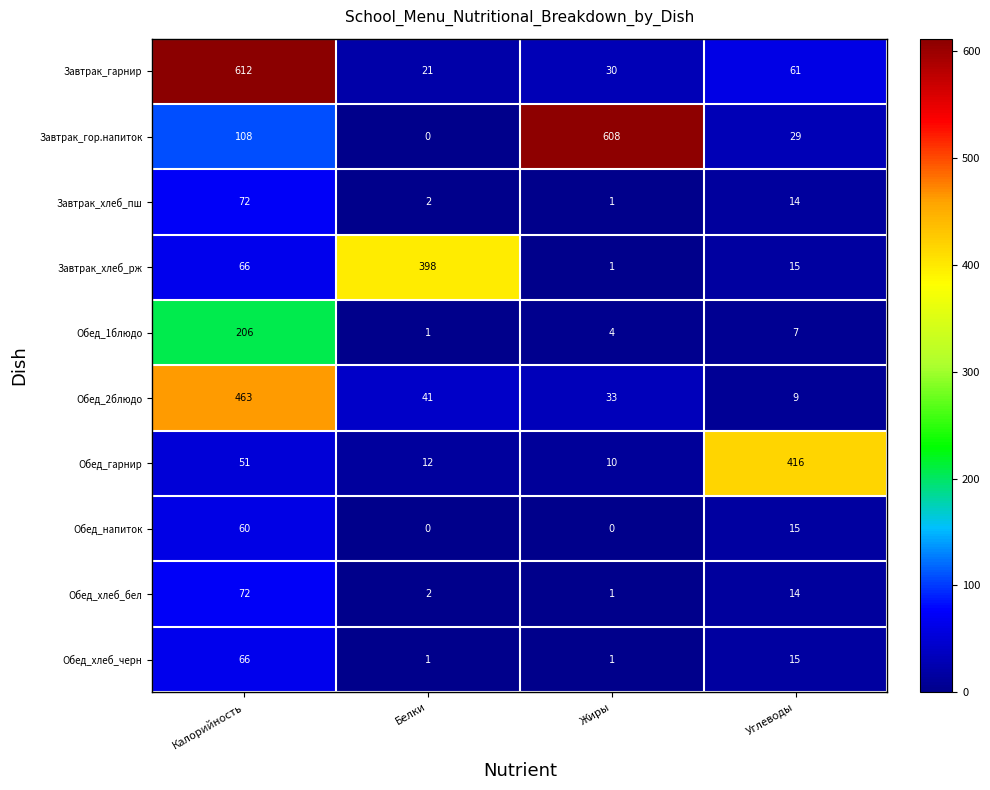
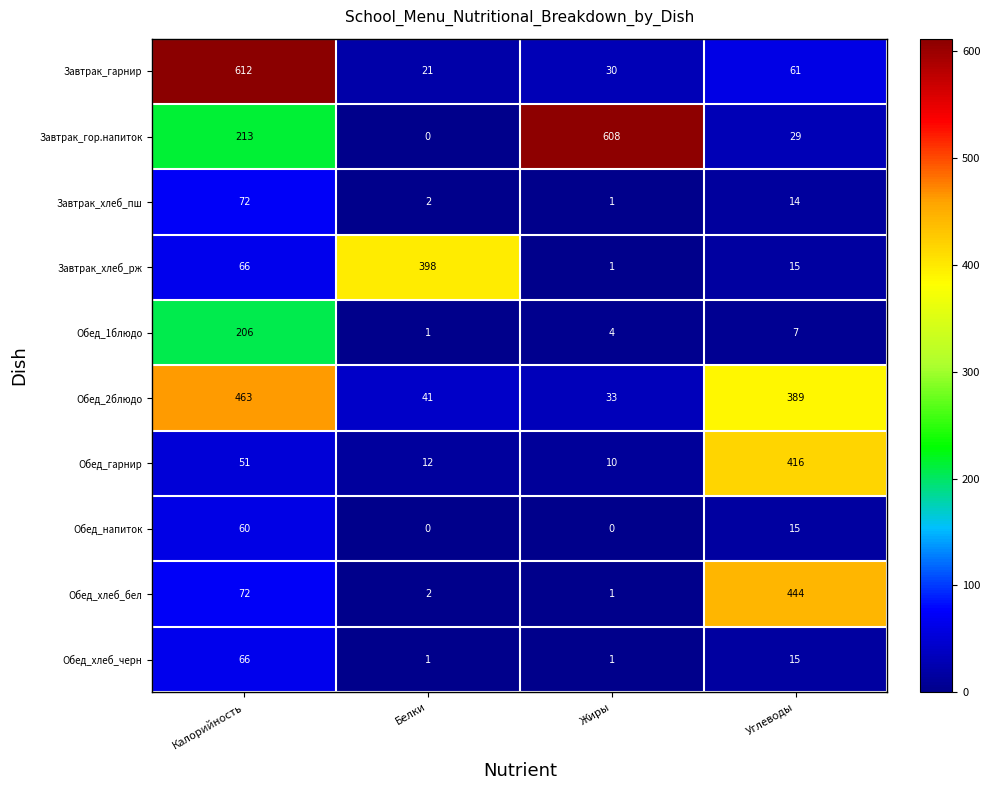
  {
    "Завтрак_гарнир": {
      "Калорийность": 612,
      "Белки": 21,
      "Жиры": 30,
      "Углеводы": 61
    },
    "Завтрак_гор.напиток": {
-     "Калорийность": 108,
+     "Калорийность": 213,
      "Белки": 0,
      "Жиры": 608,
      "Углеводы": 29
    },
    "Завтрак_хлеб_пш": {
      "Калорийность": 72,
      "Белки": 2,
      "Жиры": 1,
      "Углеводы": 14
    },
    "Завтрак_хлеб_рж": {
      "Калорийность": 66,
      "Белки": 398,
      "Жиры": 1,
      "Углеводы": 15
    },
    "Обед_1блюдо": {
      "Калорийность": 206,
      "Белки": 1,
      "Жиры": 4,
      "Углеводы": 7
    },
    "Обед_2блюдо": {
      "Калорийность": 463,
      "Белки": 41,
      "Жиры": 33,
-     "Углеводы": 9
+     "Углеводы": 389
    },
    "Обед_гарнир": {
      "Калорийность": 51,
      "Белки": 12,
      "Жиры": 10,
      "Углеводы": 416
    },
    "Обед_напиток": {
      "Калорийность": 60,
      "Белки": 0,
      "Жиры": 0,
      "Углеводы": 15
    },
    "Обед_хлеб_бел": {
      "Калорийность": 72,
      "Белки": 2,
      "Жиры": 1,
-     "Углеводы": 14
+     "Углеводы": 444
    },
    "Обед_хлеб_черн": {
      "Калорийность": 66,
      "Белки": 1,
      "Жиры": 1,
      "Углеводы": 15
    }
  }
